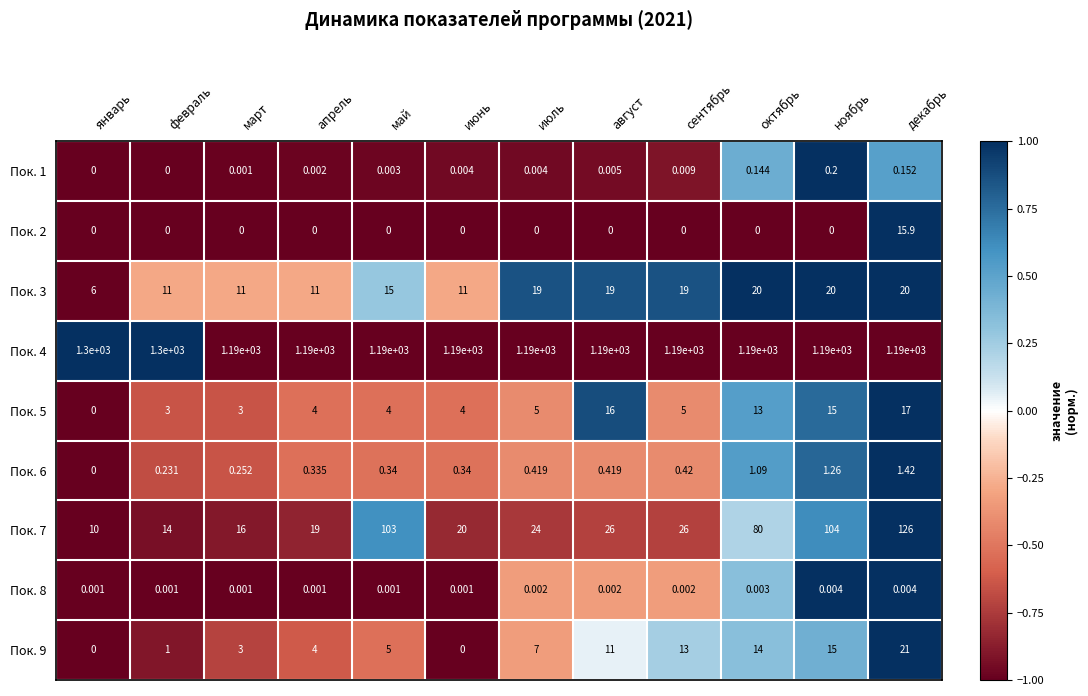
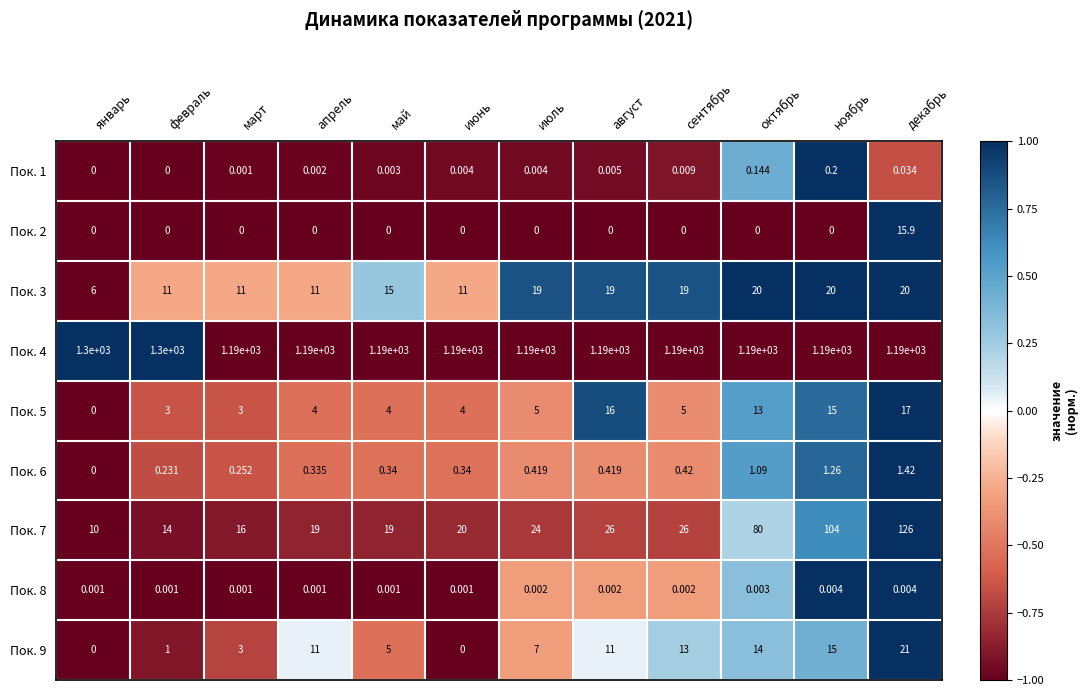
  {
    "Пок. 1": {
      "январь": "0",
      "февраль": "0",
      "март": "0.001",
      "апрель": "0.002",
      "май": "0.003",
      "июнь": "0.004",
      "июль": "0.004",
      "август": "0.005",
      "сентябрь": "0.009",
      "октябрь": "0.144",
      "ноябрь": "0.2",
-     "декабрь": "0.152"
+     "декабрь": "0.034"
    },
    "Пок. 2": {
      "январь": "0",
      "февраль": "0",
      "март": "0",
      "апрель": "0",
      "май": "0",
      "июнь": "0",
      "июль": "0",
      "август": "0",
      "сентябрь": "0",
      "октябрь": "0",
      "ноябрь": "0",
      "декабрь": "15.9"
    },
    "Пок. 3": {
      "январь": "6",
      "февраль": "11",
      "март": "11",
      "апрель": "11",
      "май": "15",
      "июнь": "11",
      "июль": "19",
      "август": "19",
      "сентябрь": "19",
      "октябрь": "20",
      "ноябрь": "20",
      "декабрь": "20"
    },
    "Пок. 4": {
      "январь": "1.3e+03",
      "февраль": "1.3e+03",
      "март": "1.19e+03",
      "апрель": "1.19e+03",
      "май": "1.19e+03",
      "июнь": "1.19e+03",
      "июль": "1.19e+03",
      "август": "1.19e+03",
      "сентябрь": "1.19e+03",
      "октябрь": "1.19e+03",
      "ноябрь": "1.19e+03",
      "декабрь": "1.19e+03"
    },
    "Пок. 5": {
      "январь": "0",
      "февраль": "3",
      "март": "3",
      "апрель": "4",
      "май": "4",
      "июнь": "4",
      "июль": "5",
      "август": "16",
      "сентябрь": "5",
      "октябрь": "13",
      "ноябрь": "15",
      "декабрь": "17"
    },
    "Пок. 6": {
      "январь": "0",
      "февраль": "0.231",
      "март": "0.252",
      "апрель": "0.335",
      "май": "0.34",
      "июнь": "0.34",
      "июль": "0.419",
      "август": "0.419",
      "сентябрь": "0.42",
      "октябрь": "1.09",
      "ноябрь": "1.26",
      "декабрь": "1.42"
    },
    "Пок. 7": {
      "январь": "10",
      "февраль": "14",
      "март": "16",
      "апрель": "19",
-     "май": "103",
+     "май": "19",
      "июнь": "20",
      "июль": "24",
      "август": "26",
      "сентябрь": "26",
      "октябрь": "80",
      "ноябрь": "104",
      "декабрь": "126"
    },
    "Пок. 8": {
      "январь": "0.001",
      "февраль": "0.001",
      "март": "0.001",
      "апрель": "0.001",
      "май": "0.001",
      "июнь": "0.001",
      "июль": "0.002",
      "август": "0.002",
      "сентябрь": "0.002",
      "октябрь": "0.003",
      "ноябрь": "0.004",
      "декабрь": "0.004"
    },
    "Пок. 9": {
      "январь": "0",
      "февраль": "1",
      "март": "3",
-     "апрель": "4",
+     "апрель": "11",
      "май": "5",
      "июнь": "0",
      "июль": "7",
      "август": "11",
      "сентябрь": "13",
      "октябрь": "14",
      "ноябрь": "15",
      "декабрь": "21"
    }
  }
